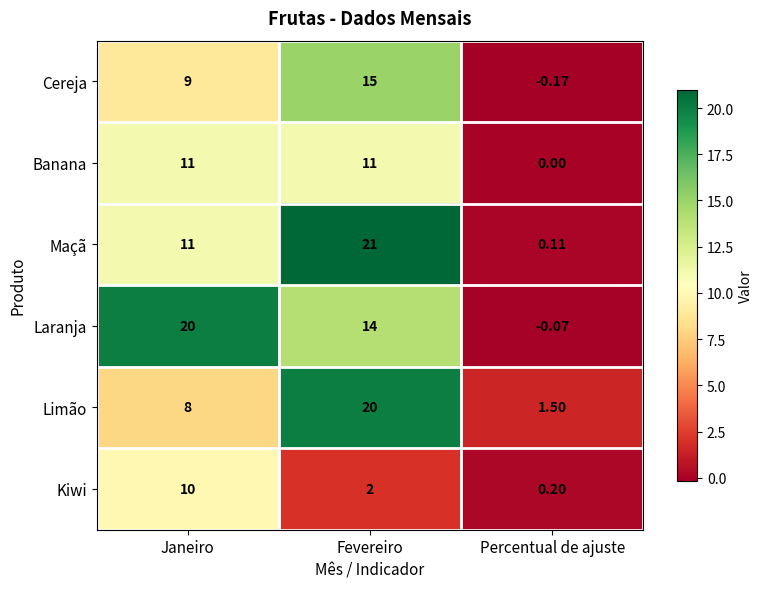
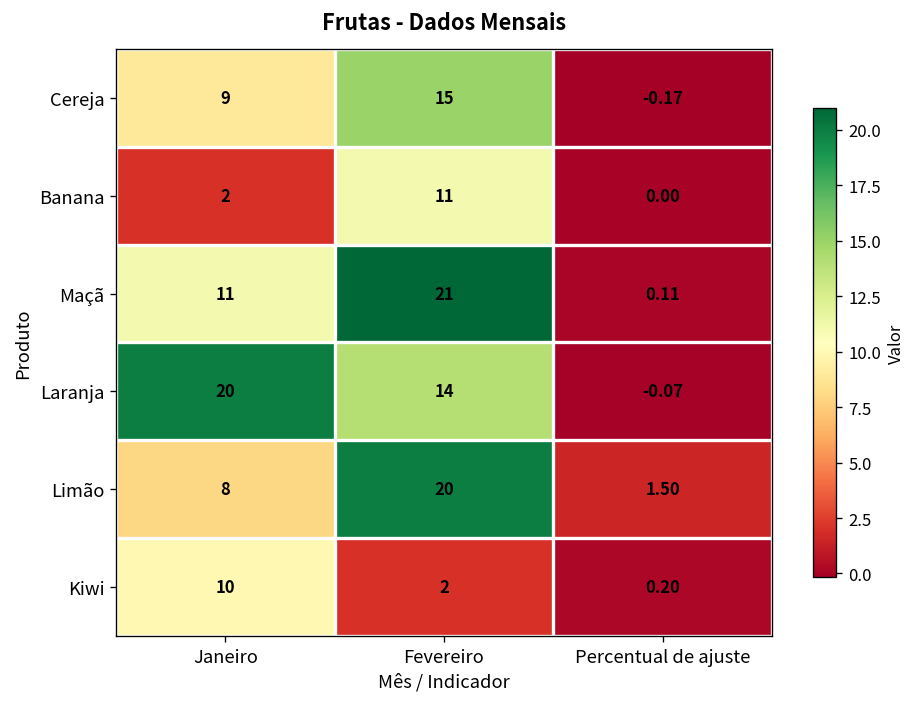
  {
    "Cereja": {
      "Janeiro": 9,
      "Fevereiro": 15,
      "Percentual de ajuste": -0.17
    },
    "Banana": {
-     "Janeiro": 11,
+     "Janeiro": 2,
      "Fevereiro": 11,
      "Percentual de ajuste": 0.00
    },
    "Maçã": {
      "Janeiro": 11,
      "Fevereiro": 21,
      "Percentual de ajuste": 0.11
    },
    "Laranja": {
      "Janeiro": 20,
      "Fevereiro": 14,
      "Percentual de ajuste": -0.07
    },
    "Limão": {
      "Janeiro": 8,
      "Fevereiro": 20,
      "Percentual de ajuste": 1.50
    },
    "Kiwi": {
      "Janeiro": 10,
      "Fevereiro": 2,
      "Percentual de ajuste": 0.20
    }
  }
